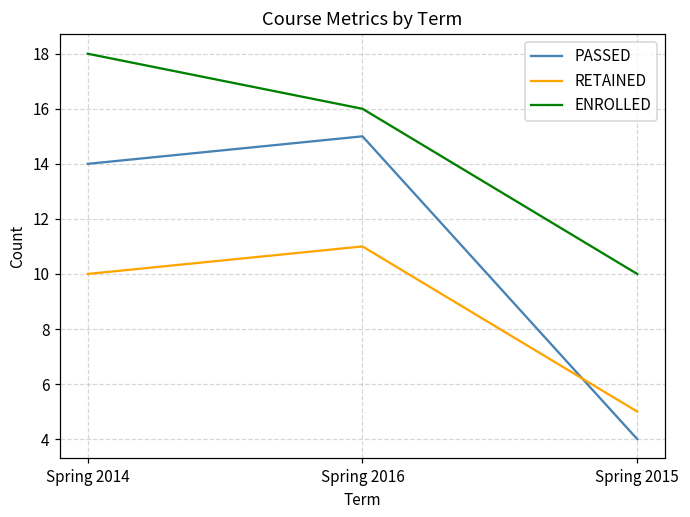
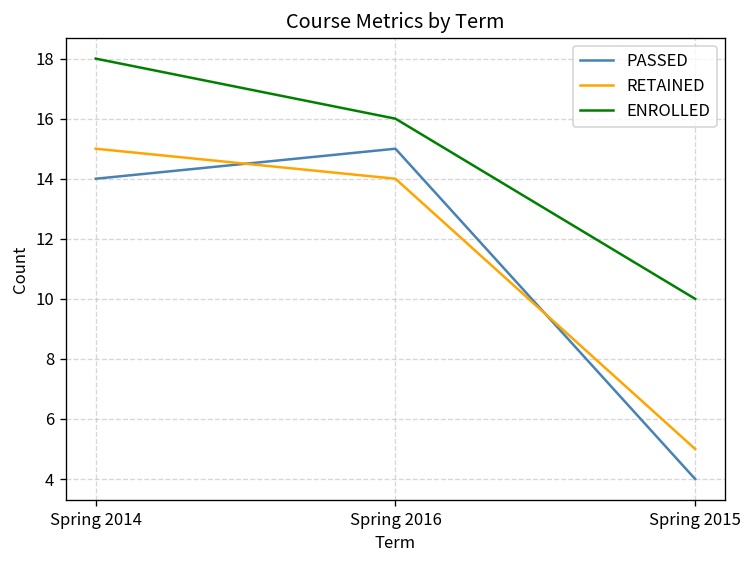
  {
    "PASSED": {
      "Spring 2014": 14,
      "Spring 2016": 15,
      "Spring 2015": 4
    },
    "RETAINED": {
-     "Spring 2014": 10,
-     "Spring 2016": 11,
+     "Spring 2014": 15,
+     "Spring 2016": 14,
      "Spring 2015": 5
    },
    "ENROLLED": {
      "Spring 2014": 18,
      "Spring 2016": 16,
      "Spring 2015": 10
    }
  }
